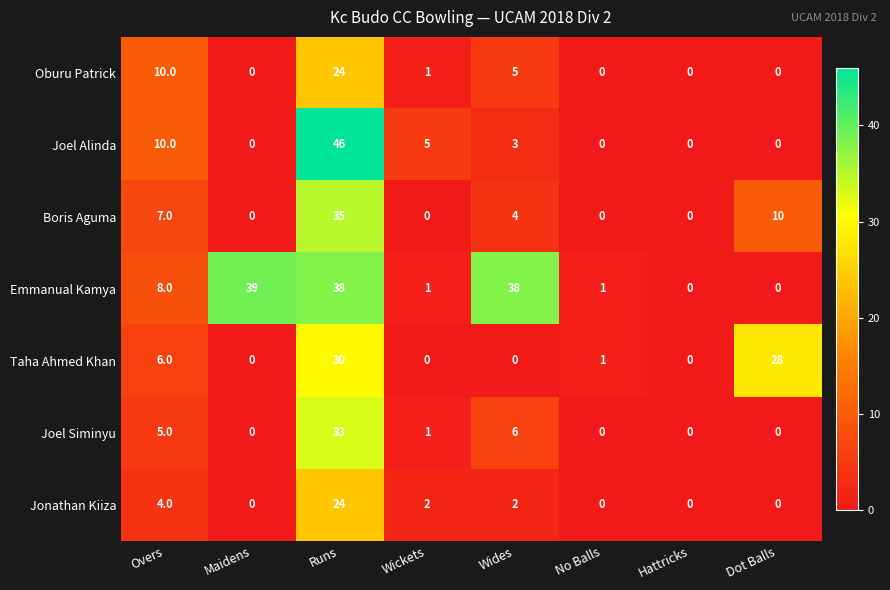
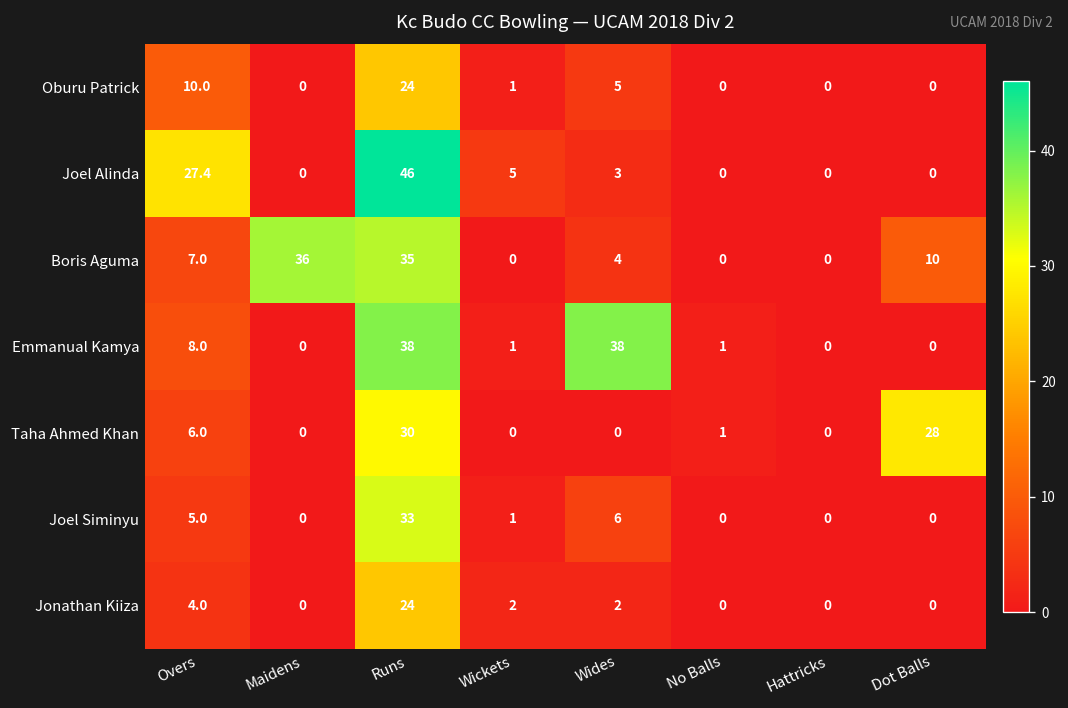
  {
    "Oburu Patrick": {
      "Overs": 10.0,
      "Maidens": 0,
      "Runs": 24,
      "Wickets": 1,
      "Wides": 5,
      "No Balls": 0,
      "Hattricks": 0,
      "Dot Balls": 0
    },
    "Joel Alinda": {
-     "Overs": 10.0,
+     "Overs": 27.4,
      "Maidens": 0,
      "Runs": 46,
      "Wickets": 5,
      "Wides": 3,
      "No Balls": 0,
      "Hattricks": 0,
      "Dot Balls": 0
    },
    "Boris Aguma": {
      "Overs": 7.0,
-     "Maidens": 0,
+     "Maidens": 36,
      "Runs": 35,
      "Wickets": 0,
      "Wides": 4,
      "No Balls": 0,
      "Hattricks": 0,
      "Dot Balls": 10
    },
    "Emmanual Kamya": {
      "Overs": 8.0,
-     "Maidens": 39,
+     "Maidens": 0,
      "Runs": 38,
      "Wickets": 1,
      "Wides": 38,
      "No Balls": 1,
      "Hattricks": 0,
      "Dot Balls": 0
    },
    "Taha Ahmed Khan": {
      "Overs": 6.0,
      "Maidens": 0,
      "Runs": 30,
      "Wickets": 0,
      "Wides": 0,
      "No Balls": 1,
      "Hattricks": 0,
      "Dot Balls": 28
    },
    "Joel Siminyu": {
      "Overs": 5.0,
      "Maidens": 0,
      "Runs": 33,
      "Wickets": 1,
      "Wides": 6,
      "No Balls": 0,
      "Hattricks": 0,
      "Dot Balls": 0
    },
    "Jonathan Kiiza": {
      "Overs": 4.0,
      "Maidens": 0,
      "Runs": 24,
      "Wickets": 2,
      "Wides": 2,
      "No Balls": 0,
      "Hattricks": 0,
      "Dot Balls": 0
    }
  }
